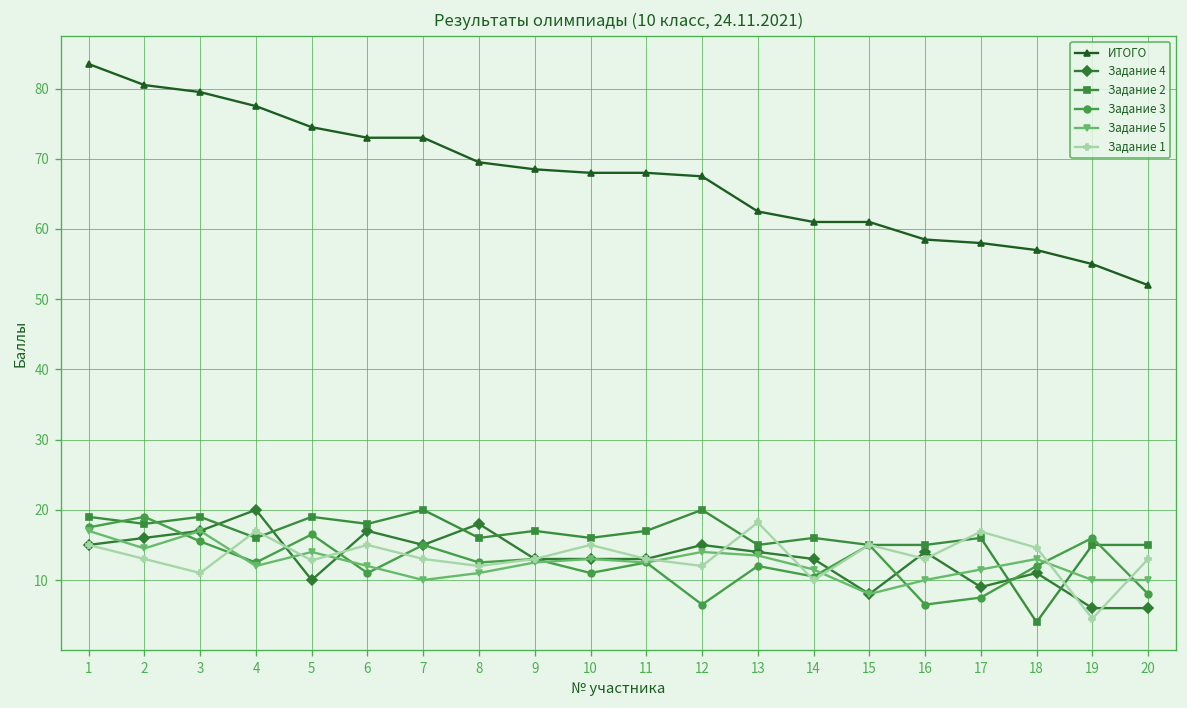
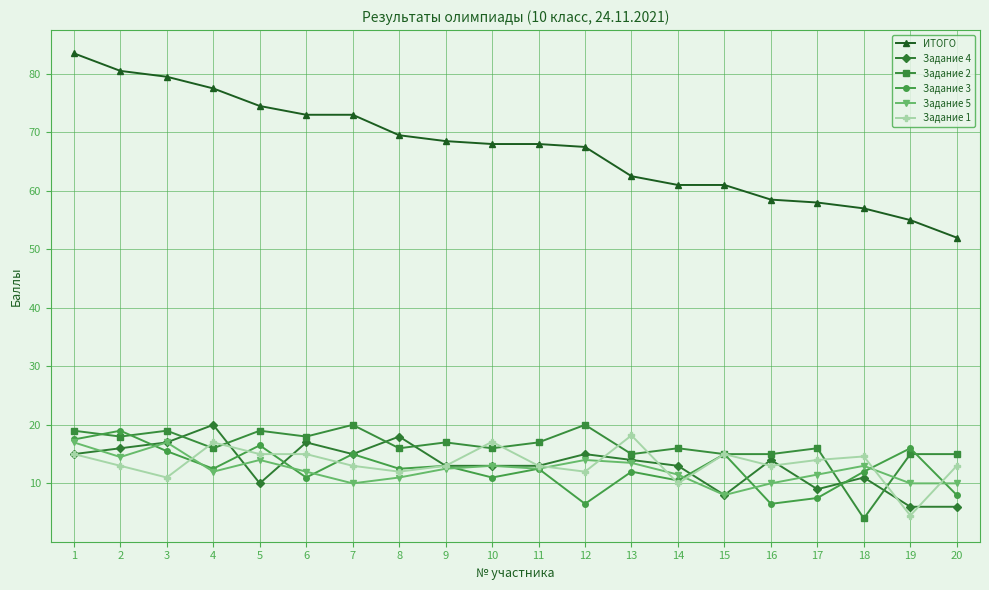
  {
    "Задание 1": {
      "2": 13,
      "3": 11,
      "4": 17,
-     "5": 13,
+     "5": 15,
      "6": 15,
      "7": 13,
      "8": 12,
-     "10": 15,
+     "10": 17,
      "12": 12,
      "13": 18,
      "14": 10,
      "16": 13,
-     "17": 17,
+     "17": 14,
      "18": 15,
      "19": 5,
      "20": 13
    }
  }
